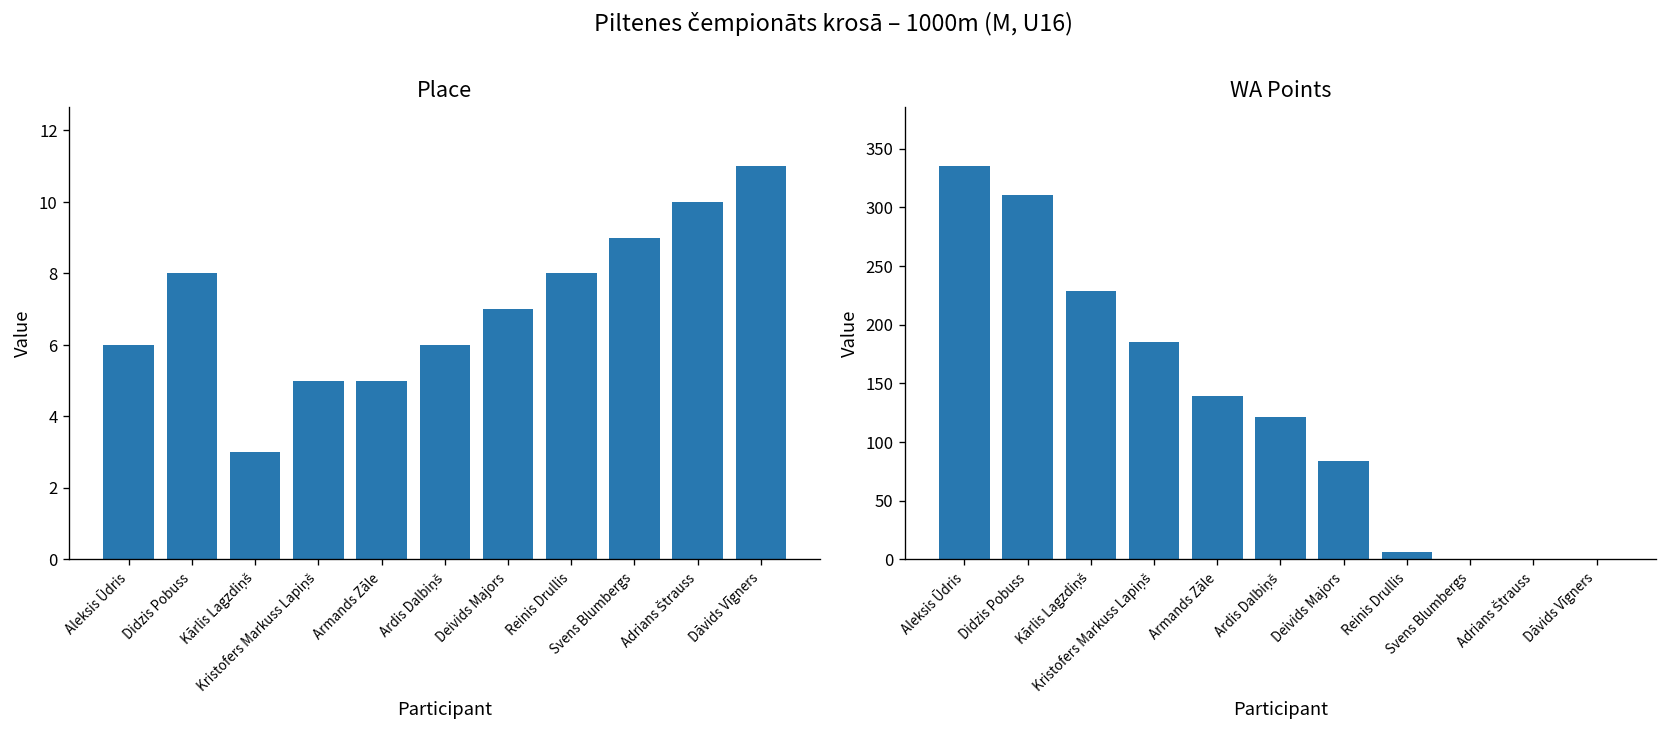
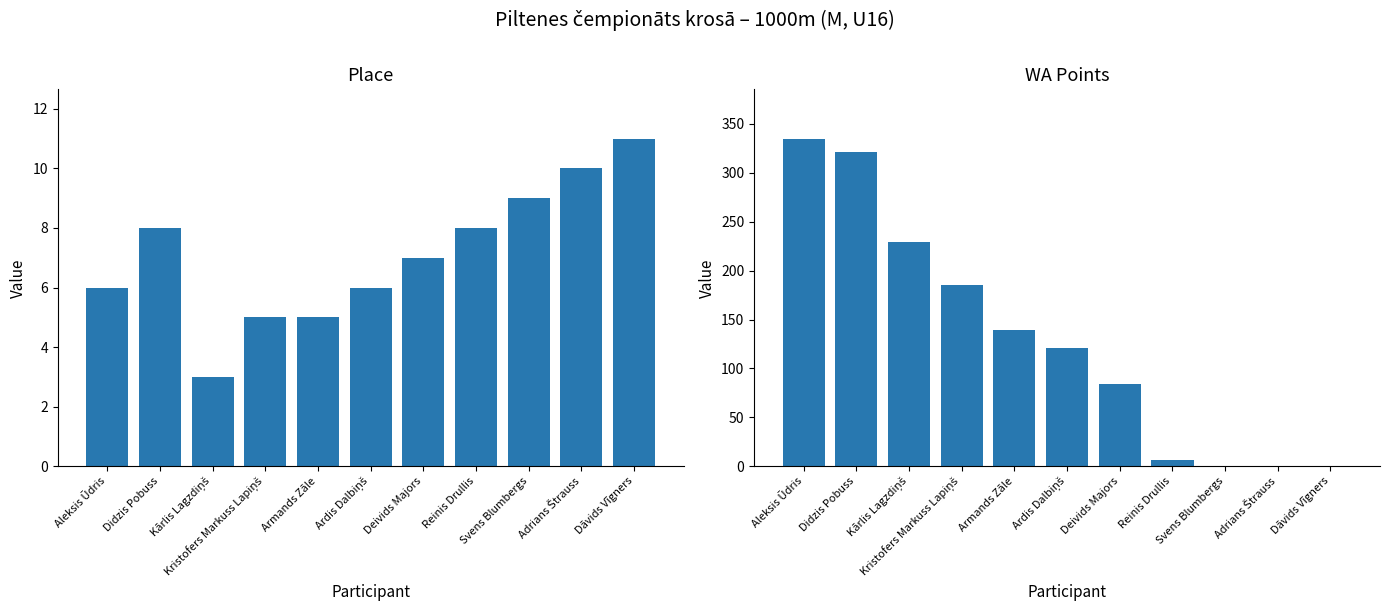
  {
    "Place": {
      "Aleksis Ūdris": 6.0,
      "Didzis Pobuss": 8.0,
      "Kārlis Lagzdiņš": 3.0,
      "Kristofers Markuss Lapiņš": 5.0,
      "Armands Zāle": 5.0,
      "Ardis Dalbiņš": 6.0,
      "Deivids Majors": 7.0,
      "Reinis Drullis": 8.0,
      "Svens Blumbergs": 9.0,
      "Adrians Štrauss": 10.0,
      "Dāvids Vīgners": 11.0
    },
    "WA Points": {
      "Aleksis Ūdris": 340,
-     "Didzis Pobuss": 310,
+     "Didzis Pobuss": 320,
      "Kārlis Lagzdiņš": 230,
      "Kristofers Markuss Lapiņš": 190,
      "Armands Zāle": 140,
      "Ardis Dalbiņš": 120,
      "Deivids Majors": 80,
      "Reinis Drullis": 10,
      "Svens Blumbergs": 0,
      "Adrians Štrauss": 0,
      "Dāvids Vīgners": 0
    }
  }
